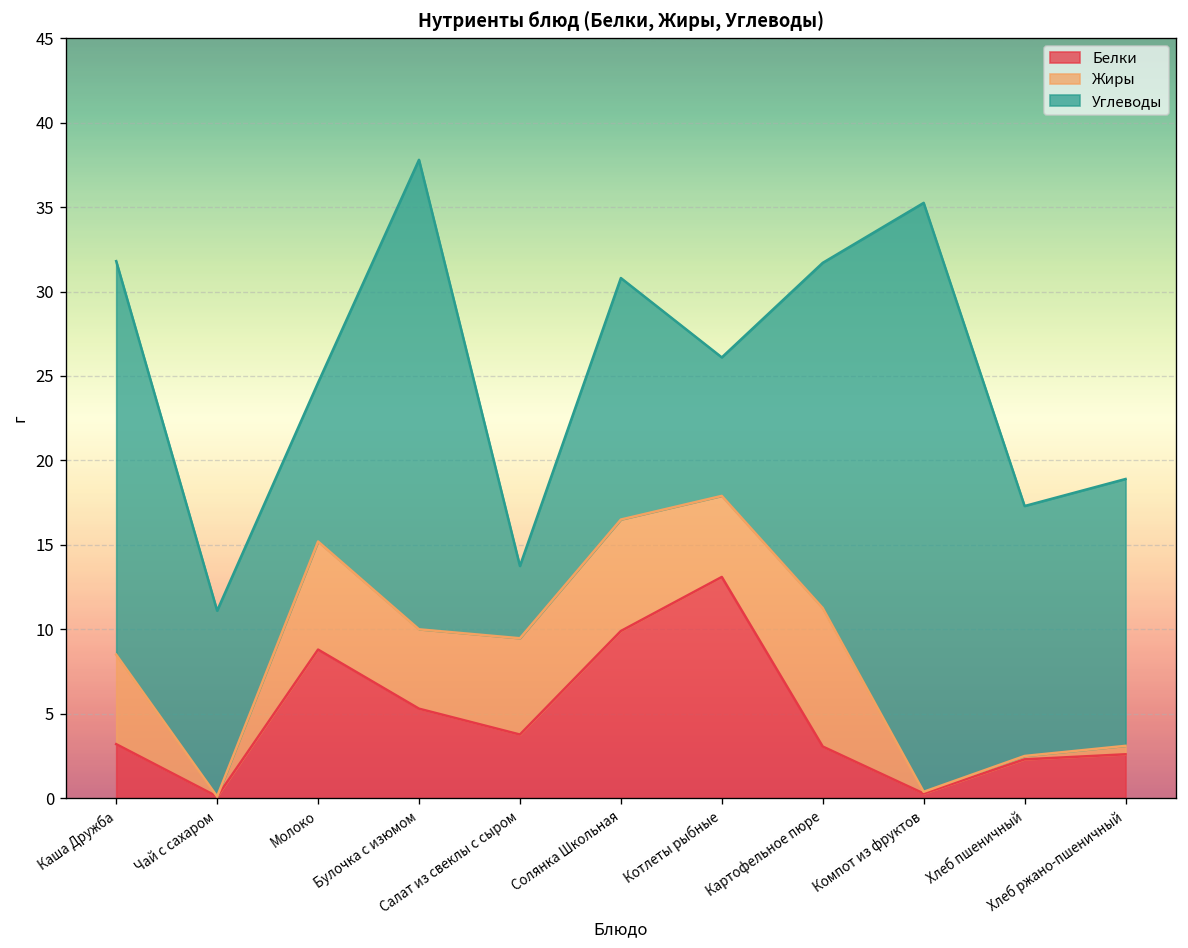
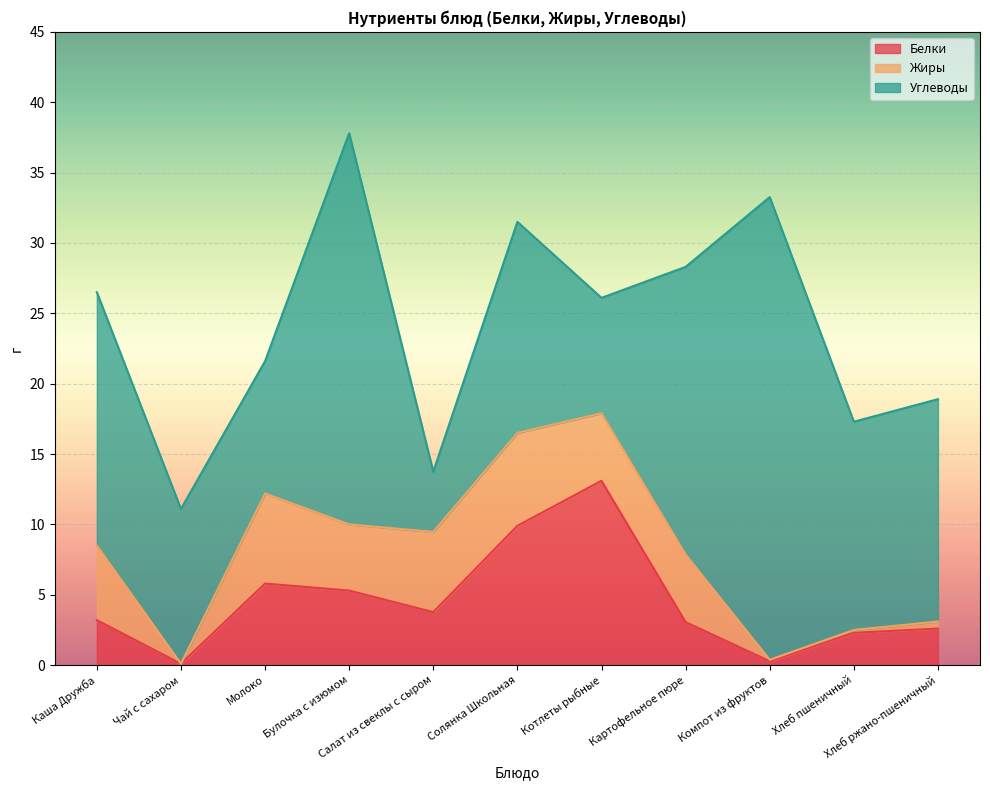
  {
    "Белки": {
      "Каша Дружба": 3.2,
-     "Молоко": 8.8,
+     "Молоко": 5.8,
      "Булочка с изюмом": 5.3,
      "Салат из свеклы с сыром": 3.8,
      "Солянка Школьная": 9.9,
      "Котлеты рыбные": 13.1,
      "Картофельное пюре": 3.1,
      "Хлеб пшеничный": 2.3,
      "Хлеб ржано-пшеничный": 2.6
    },
    "Жиры": {
      "Каша Дружба": 5.3,
      "Молоко": 6.4,
      "Булочка с изюмом": 4.7,
      "Салат из свеклы с сыром": 5.7,
      "Солянка Школьная": 6.6,
      "Котлеты рыбные": 4.8,
-     "Картофельное пюре": 8.2,
+     "Картофельное пюре": 4.8,
      "Хлеб пшеничный": 0.2,
      "Хлеб ржано-пшеничный": 0.5
    },
    "Углеводы": {
-     "Каша Дружба": 23.3,
+     "Каша Дружба": 18.0,
      "Чай с сахаром": 11.0,
      "Молоко": 9.4,
      "Булочка с изюмом": 27.8,
      "Салат из свеклы с сыром": 4.3,
-     "Солянка Школьная": 14.3,
+     "Солянка Школьная": 15.0,
      "Котлеты рыбные": 8.2,
      "Картофельное пюре": 20.4,
-     "Компот из фруктов": 34.9,
+     "Компот из фруктов": 32.9,
      "Хлеб пшеничный": 14.8,
      "Хлеб ржано-пшеничный": 15.8
    }
  }
